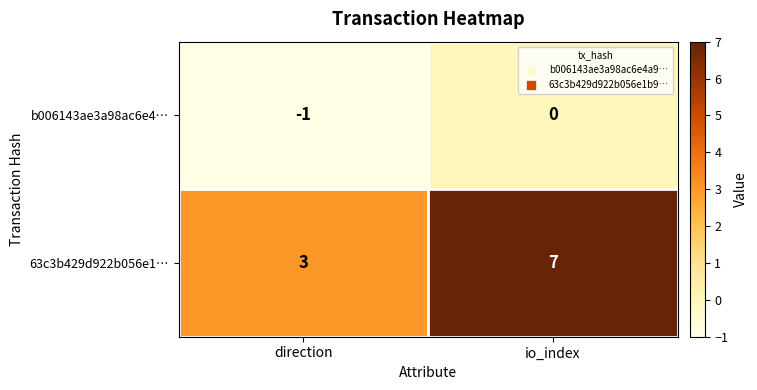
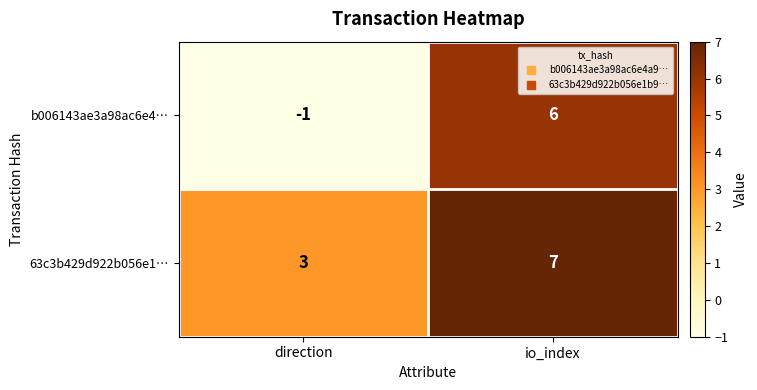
  {
    "b006143ae3a98ac6e4…": {
      "direction": -1,
-     "io_index": 0
+     "io_index": 6
    },
    "63c3b429d922b056e1…": {
      "direction": 3,
      "io_index": 7
    }
  }
